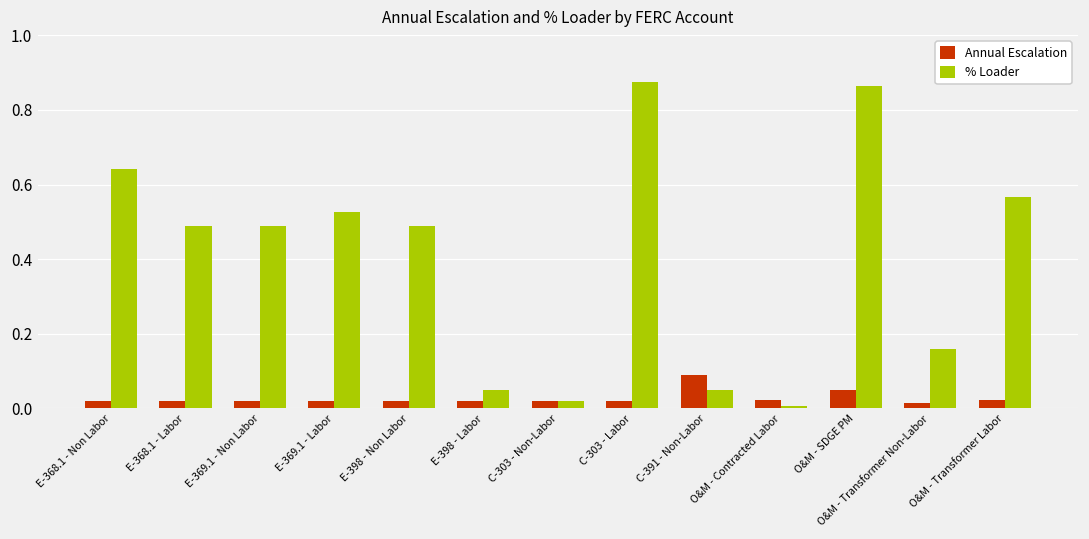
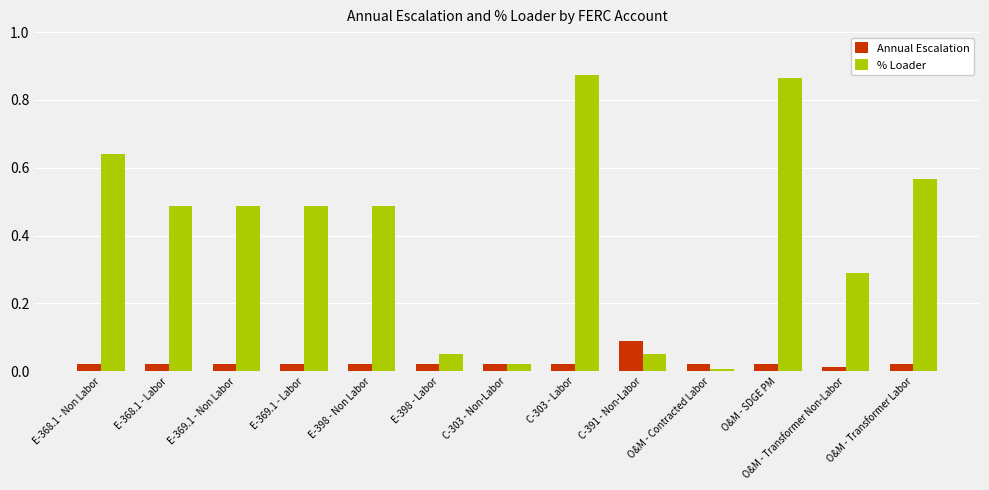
  {
    "Annual Escalation": {
      "E-368.1 - Non Labor": 0.02,
      "E-368.1 - Labor": 0.02,
      "E-369.1 - Non Labor": 0.02,
      "E-369.1 - Labor": 0.02,
      "E-398 - Non Labor": 0.02,
      "E-398 - Labor": 0.02,
      "C-303 - Non-Labor": 0.02,
      "C-303 - Labor": 0.02,
      "C-391 - Non-Labor": 0.09,
      "O&M - Contracted Labor": 0.02,
-     "O&M - SDGE PM": 0.05,
+     "O&M - SDGE PM": 0.02,
      "O&M - Transformer Non-Labor": 0.01,
      "O&M - Transformer Labor": 0.02
    },
    "% Loader": {
      "E-368.1 - Non Labor": 0.64,
      "E-368.1 - Labor": 0.49,
      "E-369.1 - Non Labor": 0.49,
-     "E-369.1 - Labor": 0.53,
+     "E-369.1 - Labor": 0.49,
      "E-398 - Non Labor": 0.49,
      "E-398 - Labor": 0.05,
      "C-303 - Non-Labor": 0.02,
      "C-303 - Labor": 0.87,
      "C-391 - Non-Labor": 0.05,
      "O&M - SDGE PM": 0.86,
-     "O&M - Transformer Non-Labor": 0.16,
+     "O&M - Transformer Non-Labor": 0.29,
      "O&M - Transformer Labor": 0.57
    }
  }
